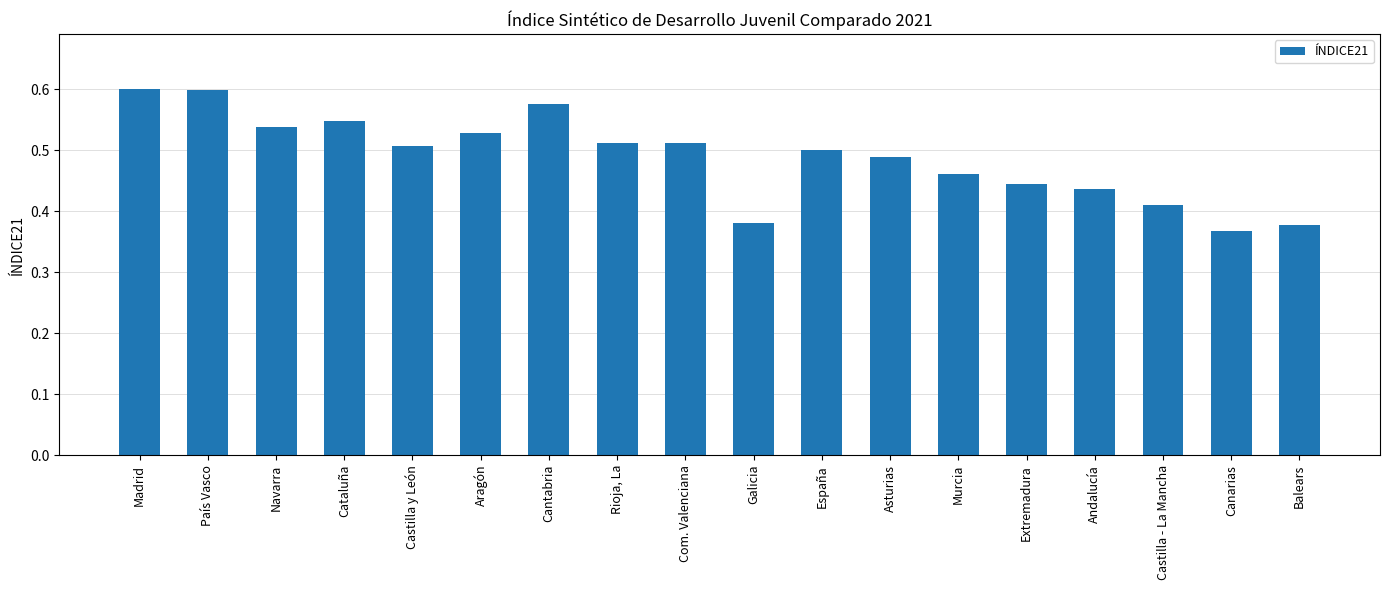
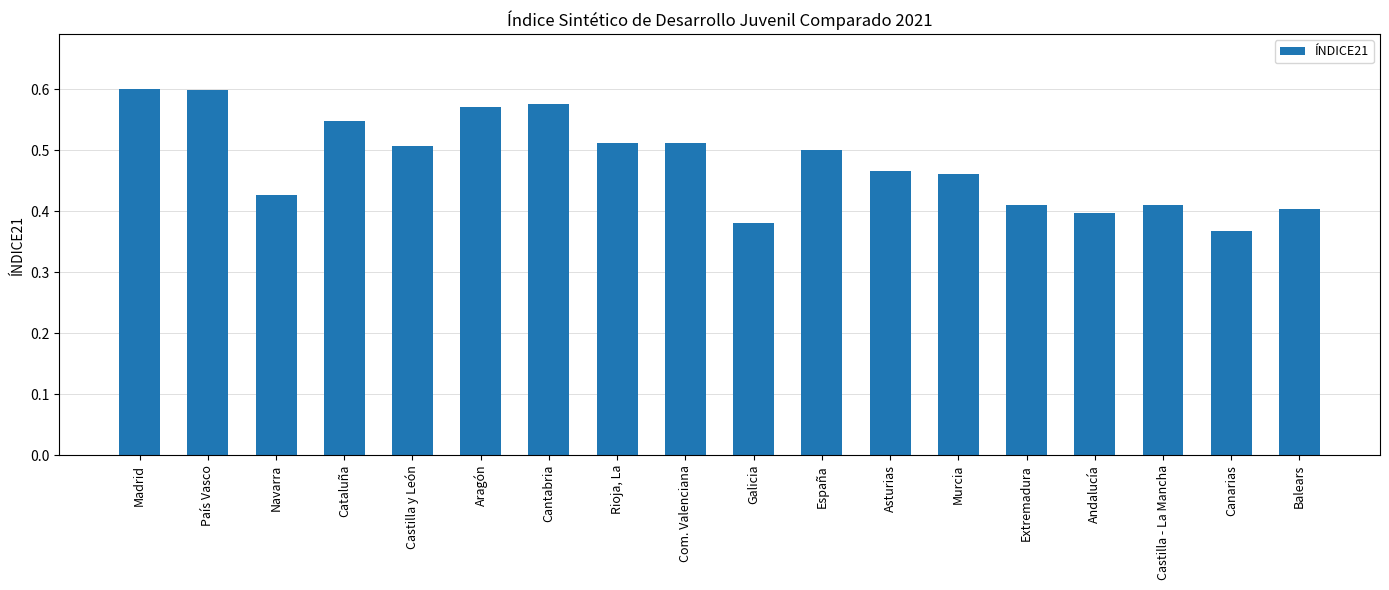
  {
    "Madrid": 0.60,
    "País Vasco": 0.60,
-   "Navarra": 0.54,
+   "Navarra": 0.43,
    "Cataluña": 0.55,
    "Castilla y León": 0.51,
-   "Aragón": 0.53,
+   "Aragón": 0.57,
    "Cantabria": 0.58,
    "Rioja, La": 0.51,
    "Com. Valenciana": 0.51,
    "Galicia": 0.38,
    "España": 0.50,
-   "Asturias": 0.49,
+   "Asturias": 0.47,
    "Murcia": 0.46,
-   "Extremadura": 0.44,
-   "Andalucía": 0.44,
+   "Extremadura": 0.41,
+   "Andalucía": 0.40,
    "Castilla - La Mancha": 0.41,
    "Canarias": 0.37,
-   "Balears": 0.38
+   "Balears": 0.40
  }
